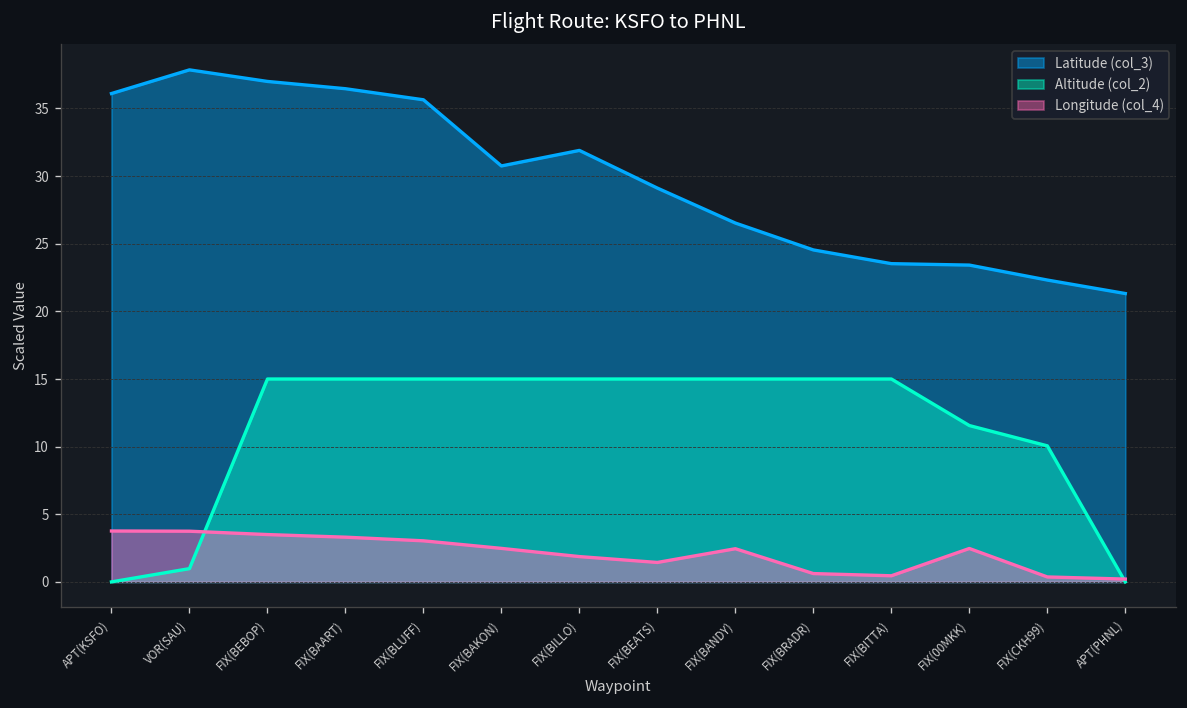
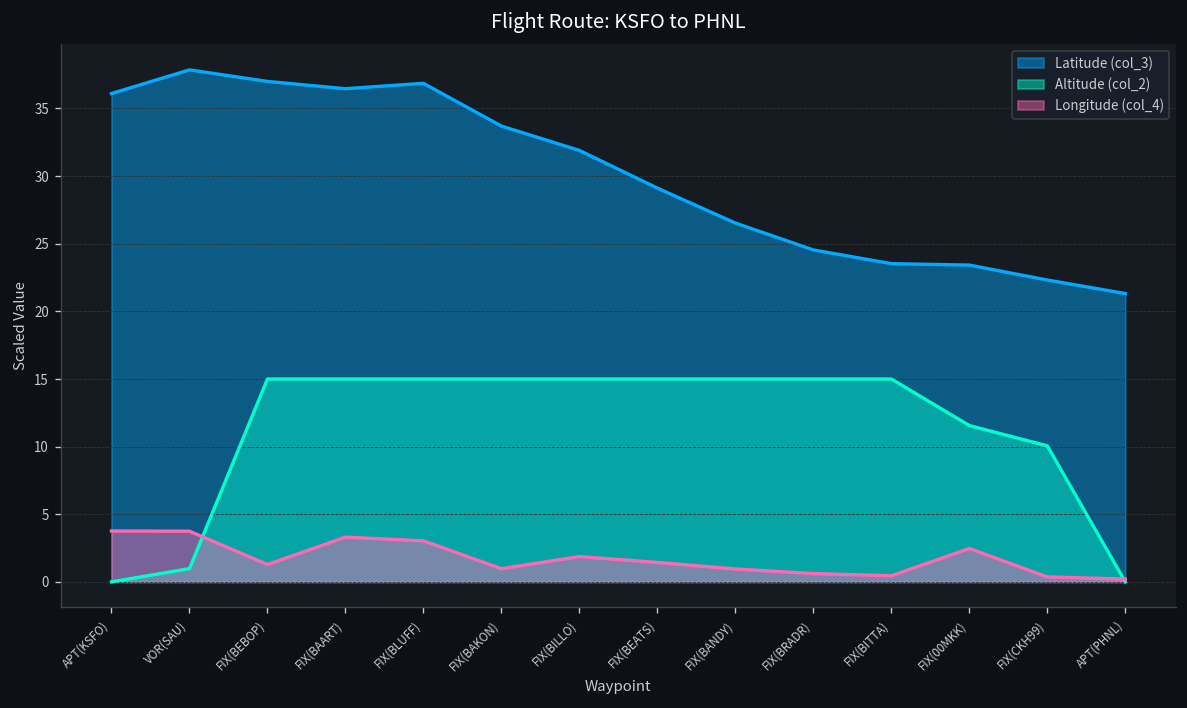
  {
    "Latitude (col_3)": {
      "APT(KSFO)": 36.1,
      "VOR(SAU)": 37.9,
      "FIX(BEBOP)": 37.0,
      "FIX(BAART)": 36.5,
-     "FIX(BLUFF)": 35.6,
-     "FIX(BAKON)": 30.8,
+     "FIX(BLUFF)": 36.9,
+     "FIX(BAKON)": 33.7,
      "FIX(BILLO)": 31.9,
      "FIX(BEATS)": 29.1,
      "FIX(BANDY)": 26.5,
      "FIX(BRADR)": 24.5,
      "FIX(BITTA)": 23.5,
      "FIX(00MKK)": 23.4,
      "FIX(CKH99)": 22.3,
      "APT(PHNL)": 21.3
    },
    "Altitude (col_2)": {
      "APT(KSFO)": 0.0,
      "VOR(SAU)": 1.0,
      "FIX(BEBOP)": 15.0,
      "FIX(BAART)": 15.0,
      "FIX(BLUFF)": 15.0,
      "FIX(BAKON)": 15.0,
      "FIX(BILLO)": 15.0,
      "FIX(BEATS)": 15.0,
      "FIX(BANDY)": 15.0,
      "FIX(BRADR)": 15.0,
      "FIX(BITTA)": 15.0,
      "FIX(00MKK)": 11.6,
      "FIX(CKH99)": 10.1
    },
    "Longitude (col_4)": {
      "APT(KSFO)": 3.8,
      "VOR(SAU)": 3.7,
-     "FIX(BEBOP)": 3.5,
+     "FIX(BEBOP)": 1.3,
      "FIX(BAART)": 3.3,
      "FIX(BLUFF)": 3.0,
-     "FIX(BAKON)": 2.5,
+     "FIX(BAKON)": 1.0,
      "FIX(BILLO)": 1.9,
      "FIX(BEATS)": 1.4,
-     "FIX(BANDY)": 2.5,
+     "FIX(BANDY)": 1.0,
      "FIX(BRADR)": 0.6,
      "FIX(BITTA)": 0.5,
      "FIX(00MKK)": 2.5,
      "FIX(CKH99)": 0.4
    }
  }
